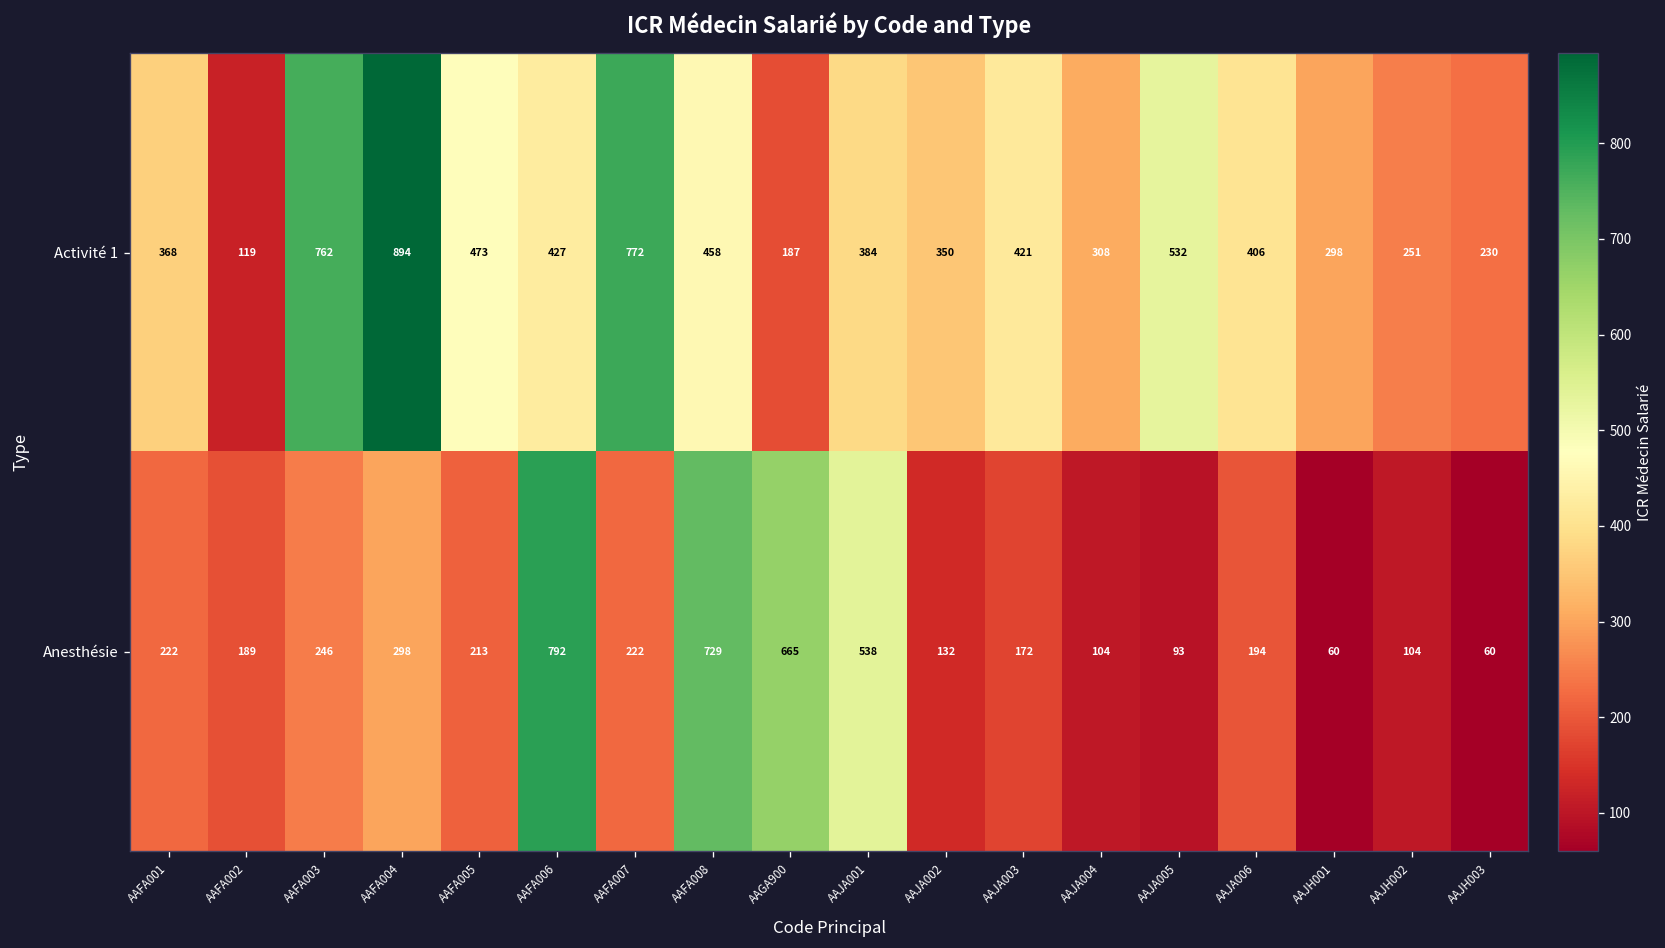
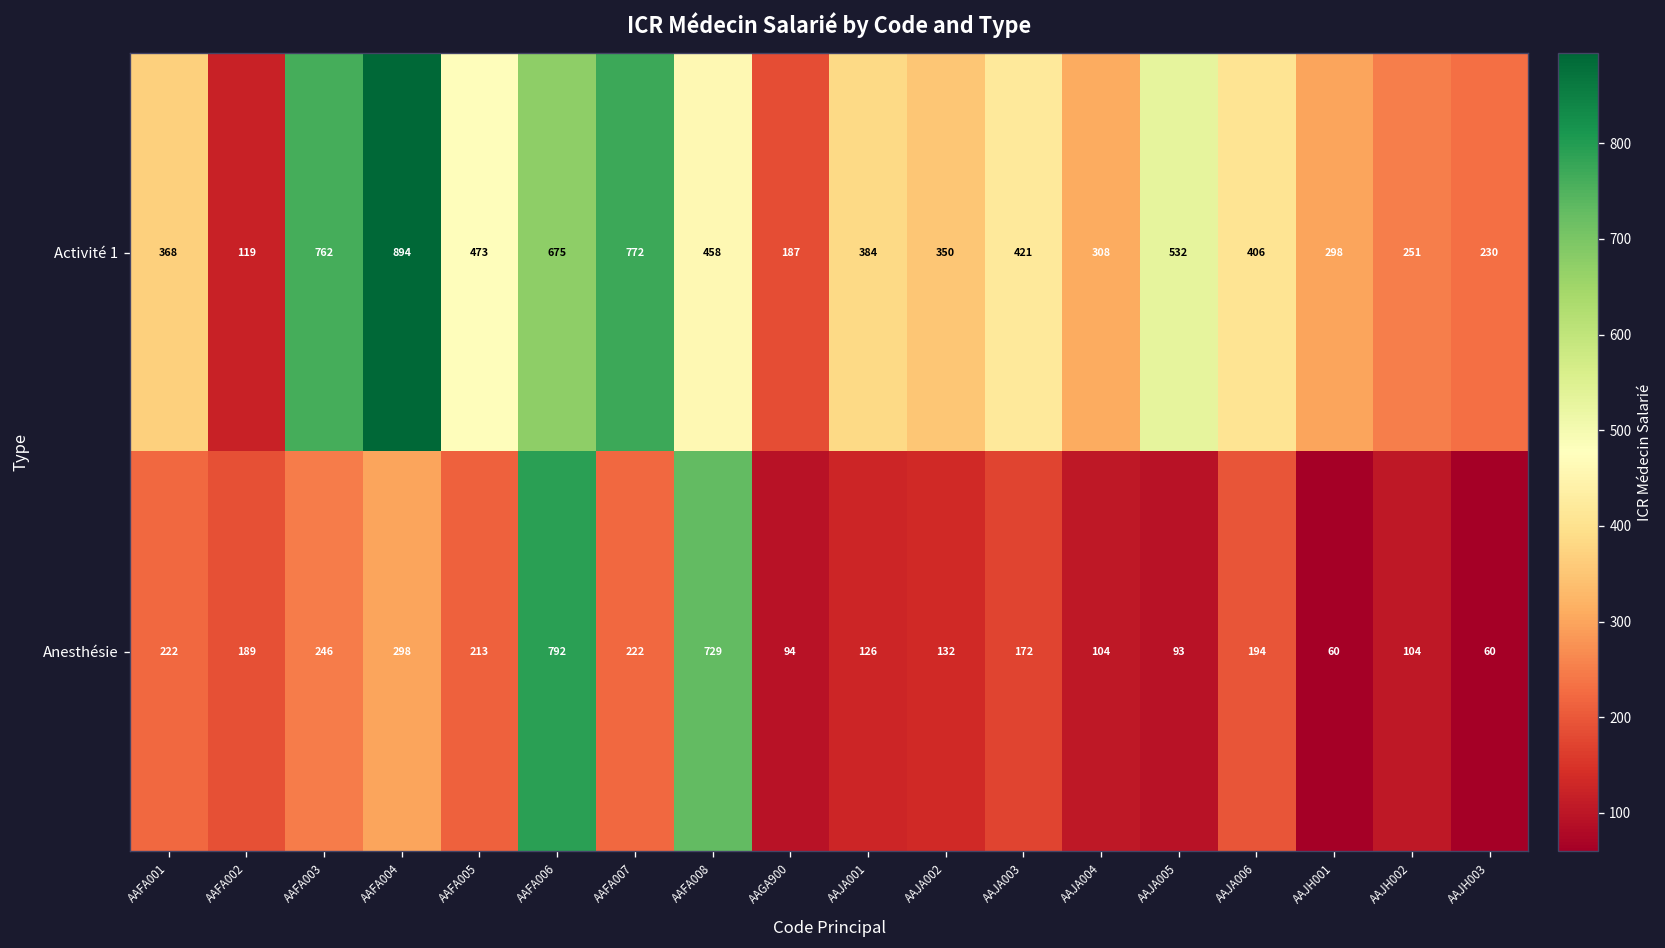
  {
    "Activité 1": {
      "AAFA001": 368,
      "AAFA002": 119,
      "AAFA003": 762,
      "AAFA004": 894,
      "AAFA005": 473,
-     "AAFA006": 427,
+     "AAFA006": 675,
      "AAFA007": 772,
      "AAFA008": 458,
      "AAGA900": 187,
      "AAJA001": 384,
      "AAJA002": 350,
      "AAJA003": 421,
      "AAJA004": 308,
      "AAJA005": 532,
      "AAJA006": 406,
      "AAJH001": 298,
      "AAJH002": 251,
      "AAJH003": 230
    },
    "Anesthésie": {
      "AAFA001": 222,
      "AAFA002": 189,
      "AAFA003": 246,
      "AAFA004": 298,
      "AAFA005": 213,
      "AAFA006": 792,
      "AAFA007": 222,
      "AAFA008": 729,
-     "AAGA900": 665,
-     "AAJA001": 538,
+     "AAGA900": 94,
+     "AAJA001": 126,
      "AAJA002": 132,
      "AAJA003": 172,
      "AAJA004": 104,
      "AAJA005": 93,
      "AAJA006": 194,
      "AAJH001": 60,
      "AAJH002": 104,
      "AAJH003": 60
    }
  }
